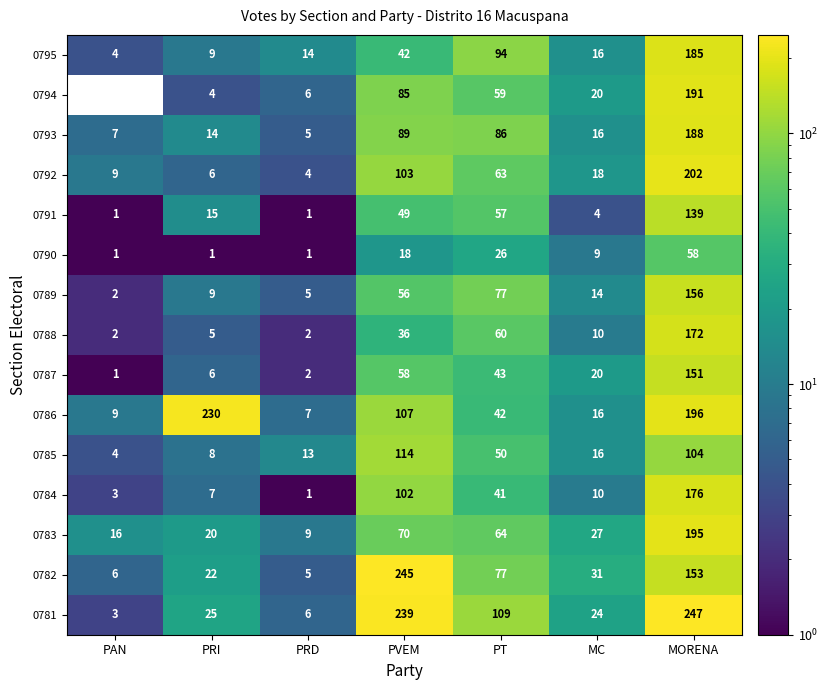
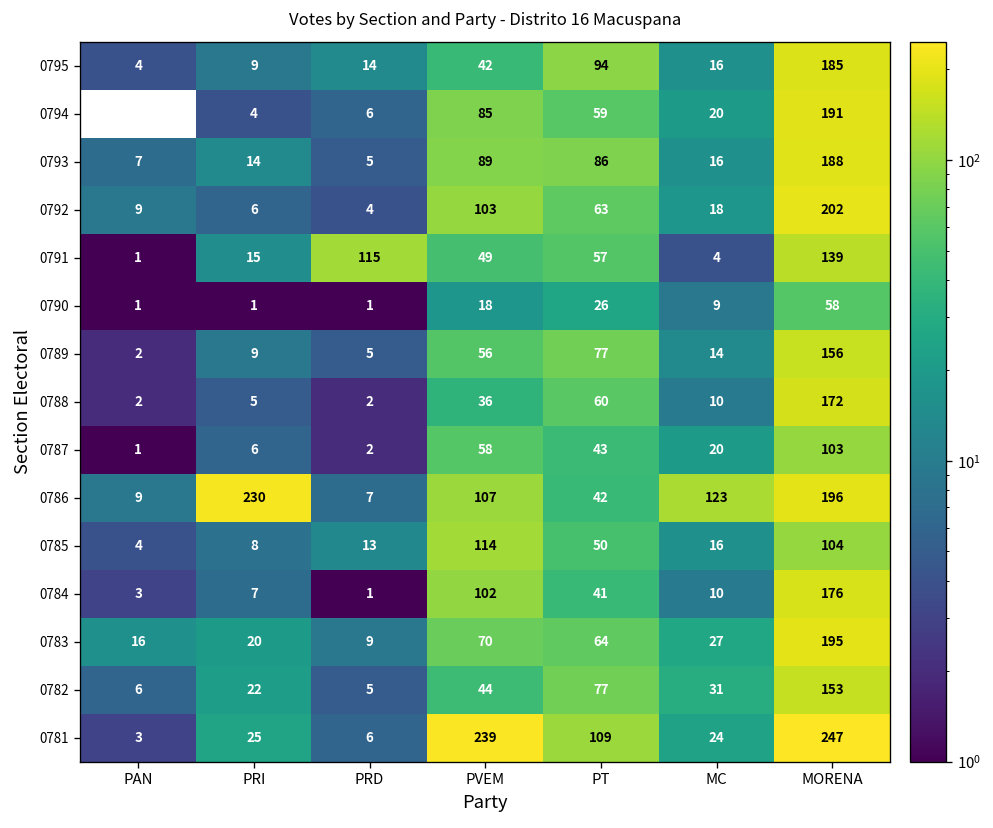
  {
    "0795": {
      "PAN": 4,
      "PRI": 9,
      "PRD": 14,
      "PVEM": 42,
      "PT": 94,
      "MC": 16,
      "MORENA": 185
    },
    "0794": {
      "PRI": 4,
      "PRD": 6,
      "PVEM": 85,
      "PT": 59,
      "MC": 20,
      "MORENA": 191
    },
    "0793": {
      "PAN": 7,
      "PRI": 14,
      "PRD": 5,
      "PVEM": 89,
      "PT": 86,
      "MC": 16,
      "MORENA": 188
    },
    "0792": {
      "PAN": 9,
      "PRI": 6,
      "PRD": 4,
      "PVEM": 103,
      "PT": 63,
      "MC": 18,
      "MORENA": 202
    },
    "0791": {
      "PAN": 1,
      "PRI": 15,
-     "PRD": 1,
+     "PRD": 115,
      "PVEM": 49,
      "PT": 57,
      "MC": 4,
      "MORENA": 139
    },
    "0790": {
      "PAN": 1,
      "PRI": 1,
      "PRD": 1,
      "PVEM": 18,
      "PT": 26,
      "MC": 9,
      "MORENA": 58
    },
    "0789": {
      "PAN": 2,
      "PRI": 9,
      "PRD": 5,
      "PVEM": 56,
      "PT": 77,
      "MC": 14,
      "MORENA": 156
    },
    "0788": {
      "PAN": 2,
      "PRI": 5,
      "PRD": 2,
      "PVEM": 36,
      "PT": 60,
      "MC": 10,
      "MORENA": 172
    },
    "0787": {
      "PAN": 1,
      "PRI": 6,
      "PRD": 2,
      "PVEM": 58,
      "PT": 43,
      "MC": 20,
-     "MORENA": 151
+     "MORENA": 103
    },
    "0786": {
      "PAN": 9,
      "PRI": 230,
      "PRD": 7,
      "PVEM": 107,
      "PT": 42,
-     "MC": 16,
+     "MC": 123,
      "MORENA": 196
    },
    "0785": {
      "PAN": 4,
      "PRI": 8,
      "PRD": 13,
      "PVEM": 114,
      "PT": 50,
      "MC": 16,
      "MORENA": 104
    },
    "0784": {
      "PAN": 3,
      "PRI": 7,
      "PRD": 1,
      "PVEM": 102,
      "PT": 41,
      "MC": 10,
      "MORENA": 176
    },
    "0783": {
      "PAN": 16,
      "PRI": 20,
      "PRD": 9,
      "PVEM": 70,
      "PT": 64,
      "MC": 27,
      "MORENA": 195
    },
    "0782": {
      "PAN": 6,
      "PRI": 22,
      "PRD": 5,
-     "PVEM": 245,
+     "PVEM": 44,
      "PT": 77,
      "MC": 31,
      "MORENA": 153
    },
    "0781": {
      "PAN": 3,
      "PRI": 25,
      "PRD": 6,
      "PVEM": 239,
      "PT": 109,
      "MC": 24,
      "MORENA": 247
    }
  }
